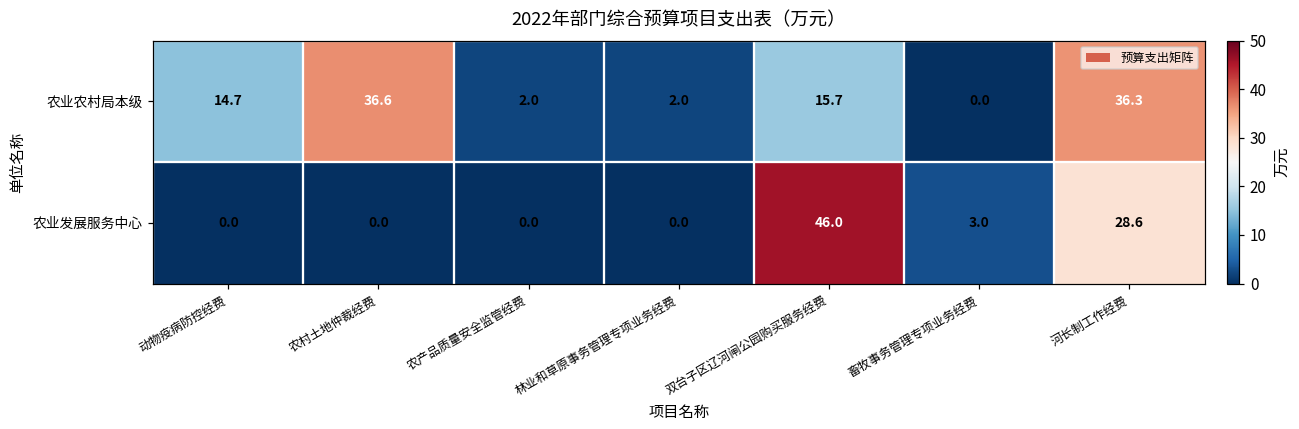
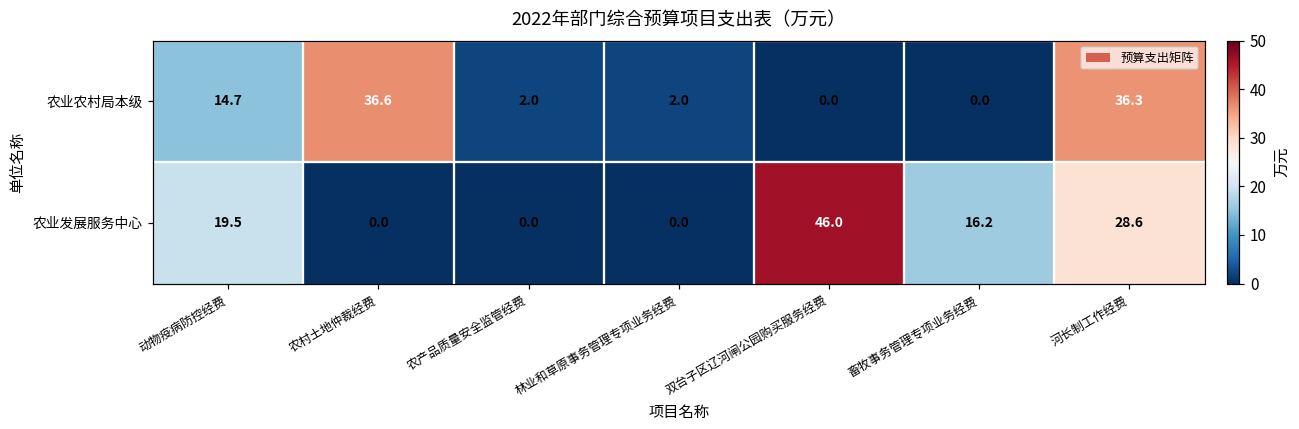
  {
    "农业农村局本级": {
      "动物疫病防控经费": 14.7,
      "农村土地仲裁经费": 36.6,
      "农产品质量安全监管经费": 2.0,
      "林业和草原事务管理专项业务经费": 2.0,
-     "双台子区辽河闸公园购买服务经费": 15.7,
+     "双台子区辽河闸公园购买服务经费": 0.0,
      "畜牧事务管理专项业务经费": 0.0,
      "河长制工作经费": 36.3
    },
    "农业发展服务中心": {
-     "动物疫病防控经费": 0.0,
+     "动物疫病防控经费": 19.5,
      "农村土地仲裁经费": 0.0,
      "农产品质量安全监管经费": 0.0,
      "林业和草原事务管理专项业务经费": 0.0,
      "双台子区辽河闸公园购买服务经费": 46.0,
-     "畜牧事务管理专项业务经费": 3.0,
+     "畜牧事务管理专项业务经费": 16.2,
      "河长制工作经费": 28.6
    }
  }
